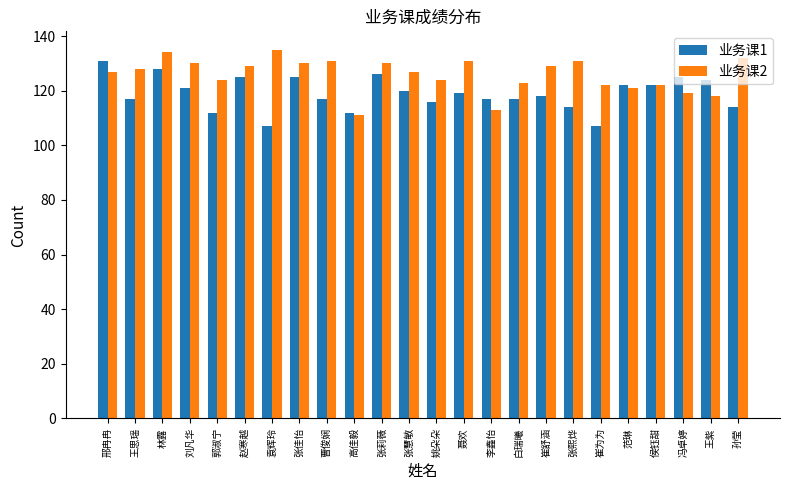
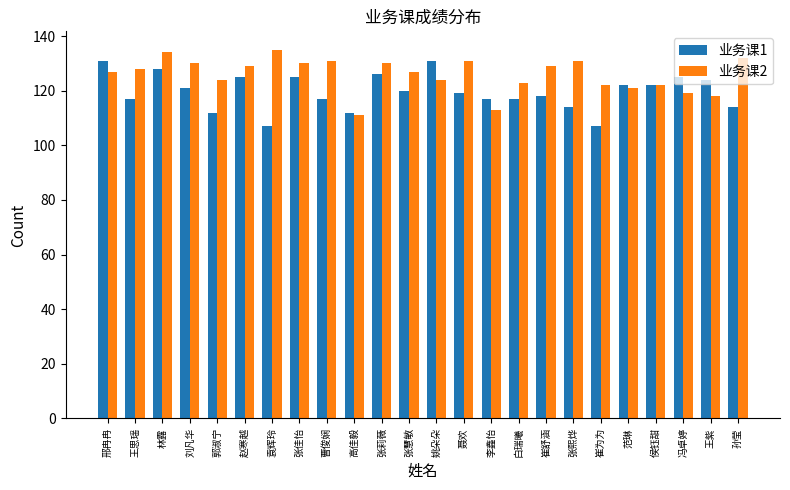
  {
    "业务课1": {
      "邢冉冉": 131,
      "王思瑶": 117,
      "林露": 128,
      "刘凡华": 121,
      "郭淑宁": 112,
      "赵寒越": 125,
      "袁辉玲": 107,
      "张佳怡": 125,
      "曹俊娴": 117,
      "高佳毅": 112,
      "张莉薇": 126,
      "张慧敏": 120,
-     "姚朵朵": 116,
+     "姚朵朵": 131,
      "聂欢": 119,
      "李鑫怡": 117,
      "白瑞曦": 117,
      "崔舒涵": 118,
      "张熙烨": 114,
      "崔为为": 107,
      "范琳": 122,
      "侯钰甜": 122,
      "孙莹": 114
    },
    "业务课2": {
      "邢冉冉": 127,
      "王思瑶": 128,
      "林露": 134,
      "刘凡华": 130,
      "郭淑宁": 124,
      "赵寒越": 129,
      "袁辉玲": 135,
      "张佳怡": 130,
      "曹俊娴": 131,
      "高佳毅": 111,
      "张莉薇": 130,
      "张慧敏": 127,
      "姚朵朵": 124,
      "聂欢": 131,
      "李鑫怡": 113,
      "白瑞曦": 123,
      "崔舒涵": 129,
      "张熙烨": 131,
      "崔为为": 122,
      "范琳": 121,
      "侯钰甜": 122,
      "冯卓婷": 119,
      "王紫": 118
    }
  }
